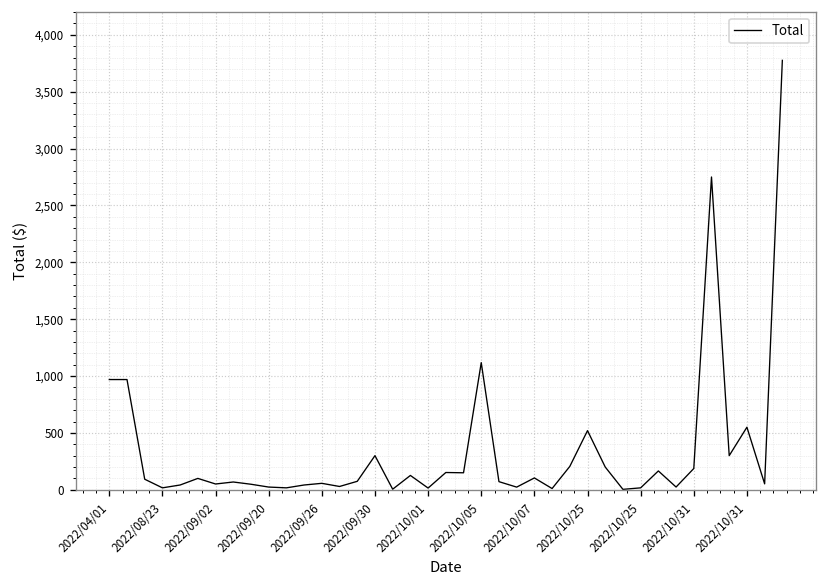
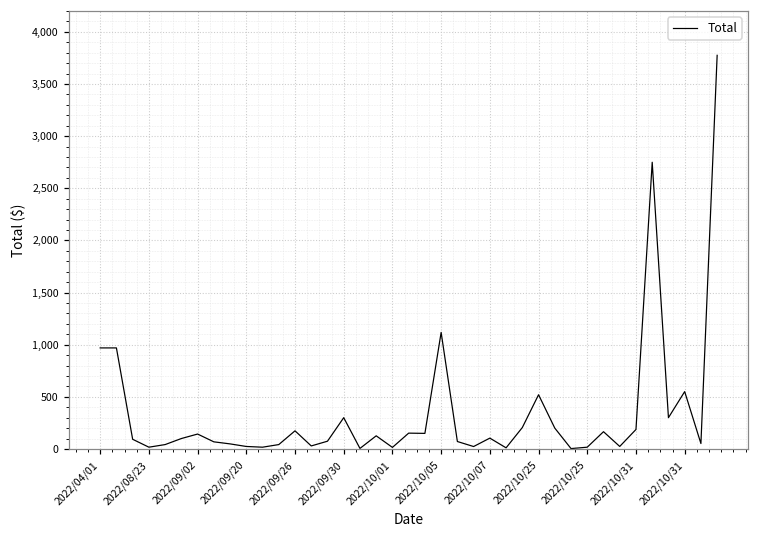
  {
    "2022/08/23": "0",
-   "2022/09/02": "50",
+   "2022/09/02": "140",
    "2022/09/20": "0",
-   "2022/09/26": "100",
+   "2022/09/26": "200",
    "2022/10/05": "1,100"
  }
